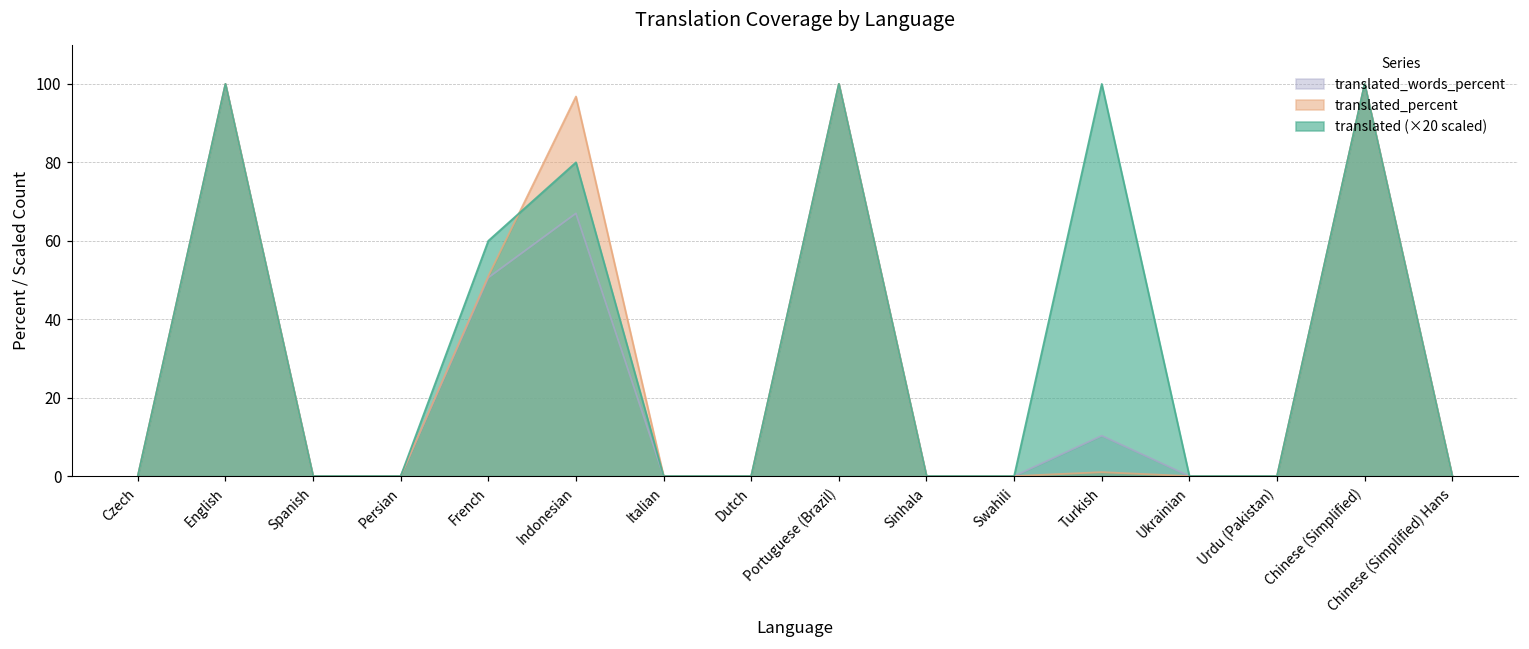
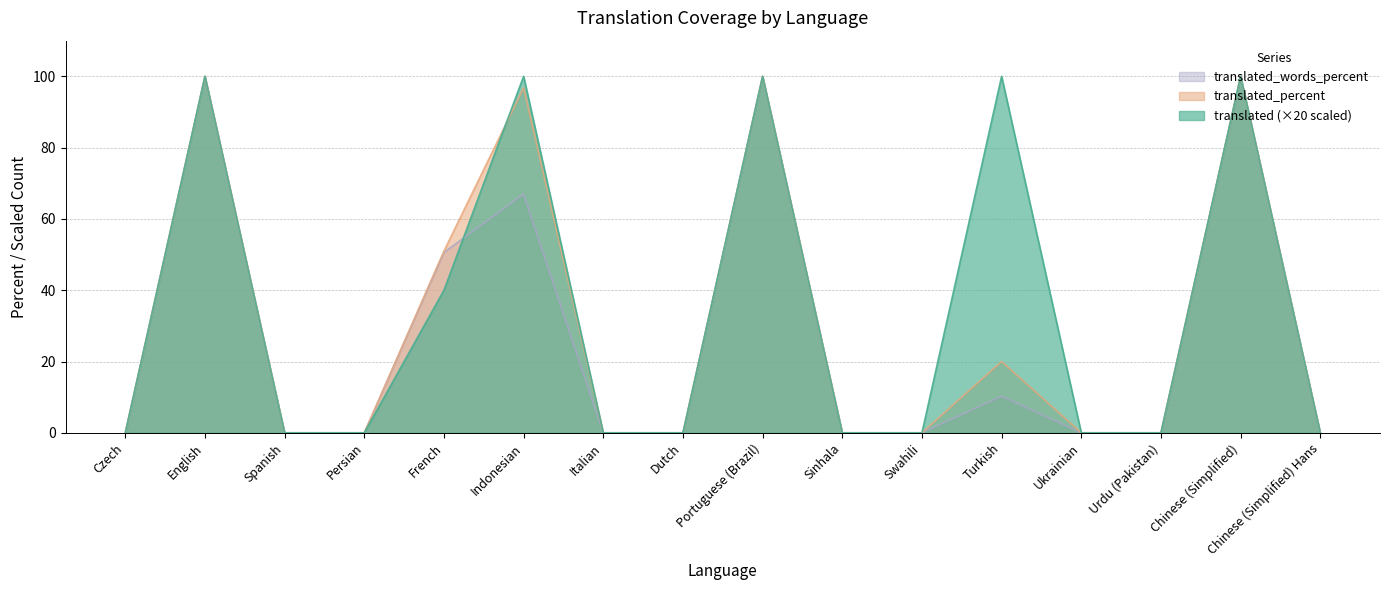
  {
    "translated_words_percent": {
      "Indonesian": 67,
      "Turkish": 10
    },
    "translated_percent": {
      "Indonesian": 97,
-     "Turkish": 1
+     "Turkish": 20
    },
    "translated (×20 scaled)": {
-     "French": 60,
-     "Indonesian": 80,
+     "French": 40,
+     "Indonesian": 100,
      "Turkish": 100
    }
  }
